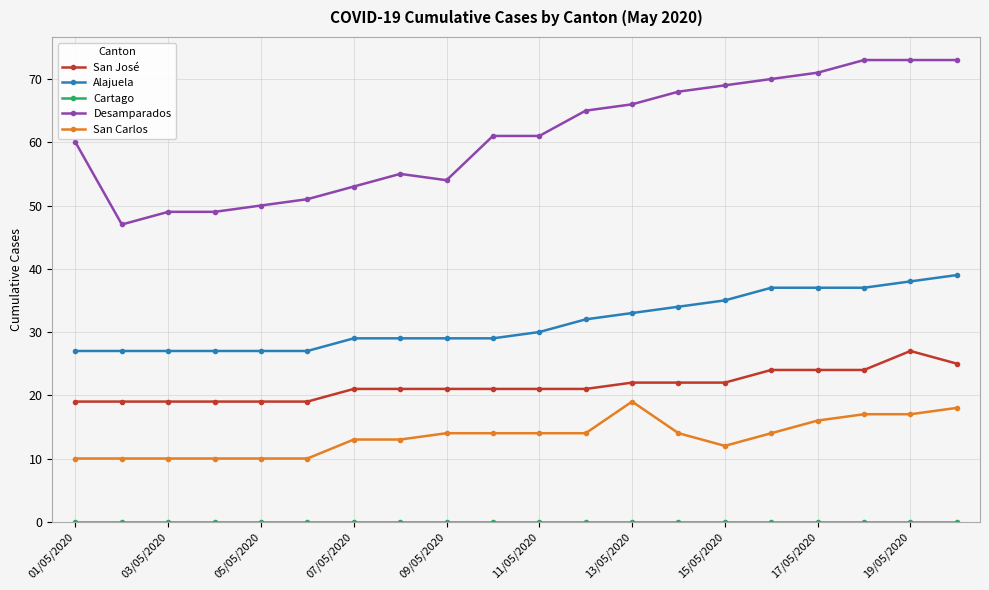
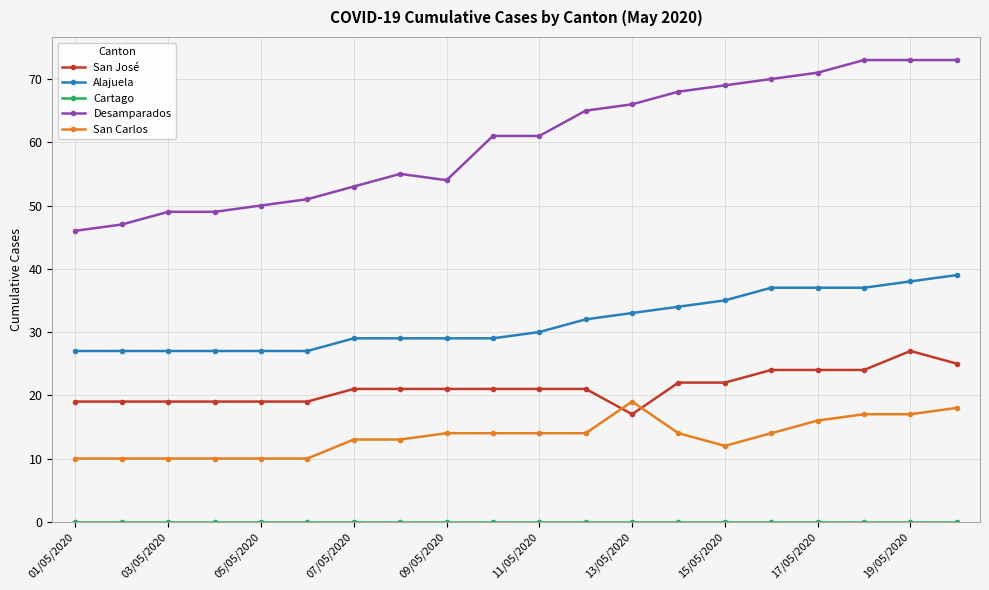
  {
    "San José": {
      "01/05/2020": 19,
      "03/05/2020": 19,
      "05/05/2020": 19,
      "07/05/2020": 21,
      "09/05/2020": 21,
      "11/05/2020": 21,
-     "13/05/2020": 22,
+     "13/05/2020": 17,
      "15/05/2020": 22,
      "17/05/2020": 24,
      "19/05/2020": 27
    },
    "Alajuela": {
      "01/05/2020": 27,
      "03/05/2020": 27,
      "05/05/2020": 27,
      "07/05/2020": 29,
      "09/05/2020": 29,
      "11/05/2020": 30,
      "13/05/2020": 33,
      "15/05/2020": 35,
      "17/05/2020": 37,
      "19/05/2020": 38
    },
    "Cartago": {
      "01/05/2020": 0,
      "03/05/2020": 0,
      "05/05/2020": 0,
      "07/05/2020": 0,
      "09/05/2020": 0,
      "11/05/2020": 0,
      "13/05/2020": 0,
      "15/05/2020": 0,
      "17/05/2020": 0,
      "19/05/2020": 0
    },
    "Desamparados": {
-     "01/05/2020": 60,
+     "01/05/2020": 46,
      "03/05/2020": 49,
      "05/05/2020": 50,
      "07/05/2020": 53,
      "09/05/2020": 54,
      "11/05/2020": 61,
      "13/05/2020": 66,
      "15/05/2020": 69,
      "17/05/2020": 71,
      "19/05/2020": 73
    },
    "San Carlos": {
      "01/05/2020": 10,
      "03/05/2020": 10,
      "05/05/2020": 10,
      "07/05/2020": 13,
      "09/05/2020": 14,
      "11/05/2020": 14,
      "13/05/2020": 19,
      "15/05/2020": 12,
      "17/05/2020": 16,
      "19/05/2020": 17
    }
  }
